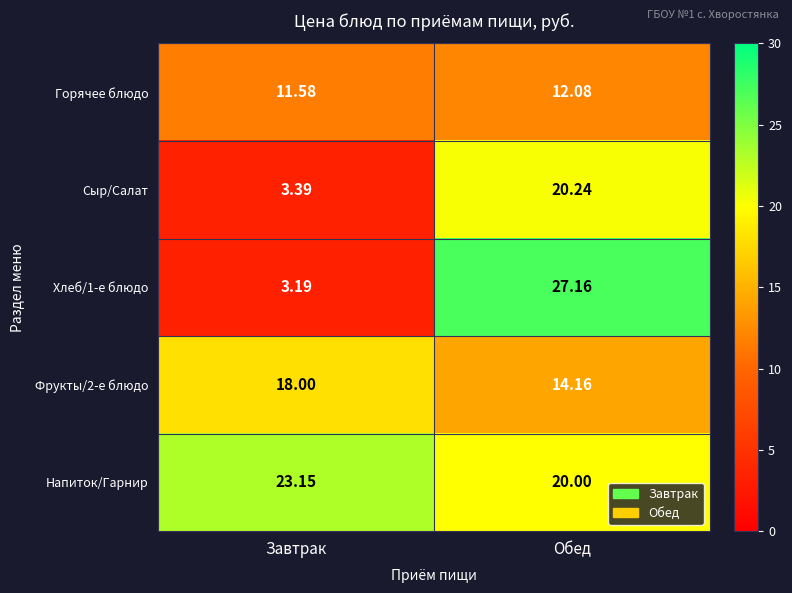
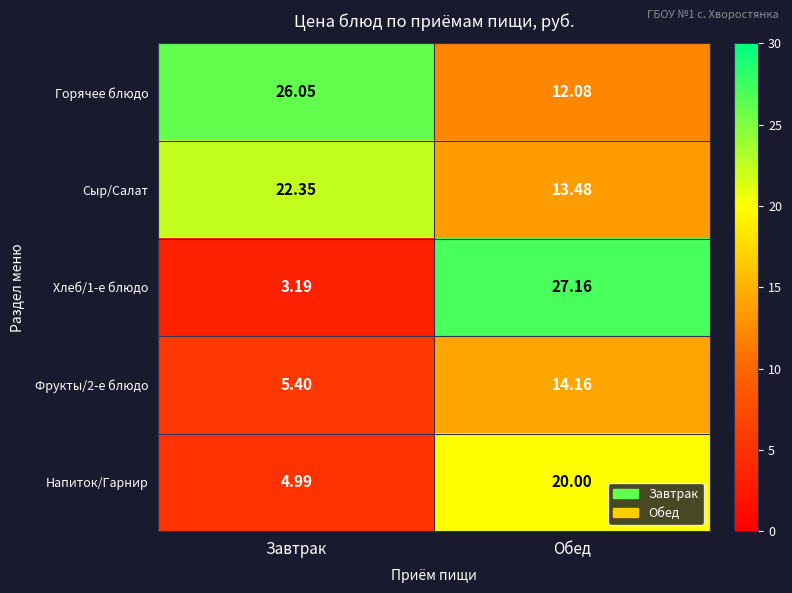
  {
    "Горячее блюдо": {
-     "Завтрак": 11.58,
+     "Завтрак": 26.05,
      "Обед": 12.08
    },
    "Сыр/Салат": {
-     "Завтрак": 3.39,
-     "Обед": 20.24
+     "Завтрак": 22.35,
+     "Обед": 13.48
    },
    "Хлеб/1-е блюдо": {
      "Завтрак": 3.19,
      "Обед": 27.16
    },
    "Фрукты/2-е блюдо": {
-     "Завтрак": 18.00,
+     "Завтрак": 5.40,
      "Обед": 14.16
    },
    "Напиток/Гарнир": {
-     "Завтрак": 23.15,
+     "Завтрак": 4.99,
      "Обед": 20.00
    }
  }
